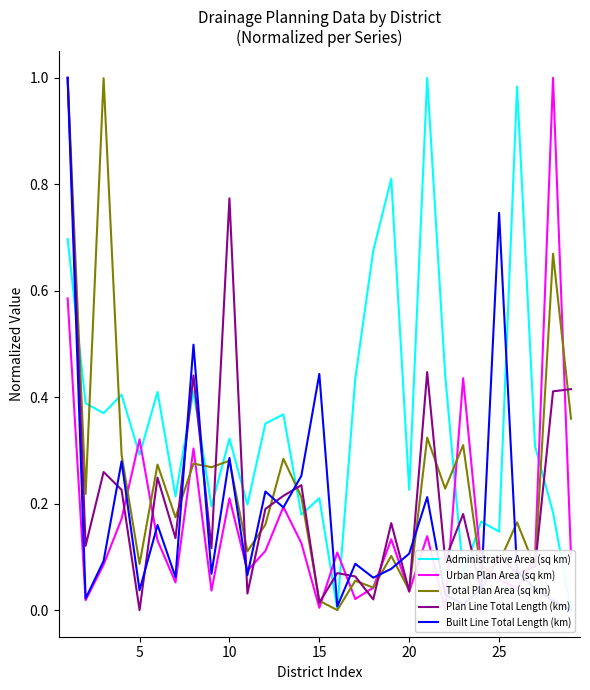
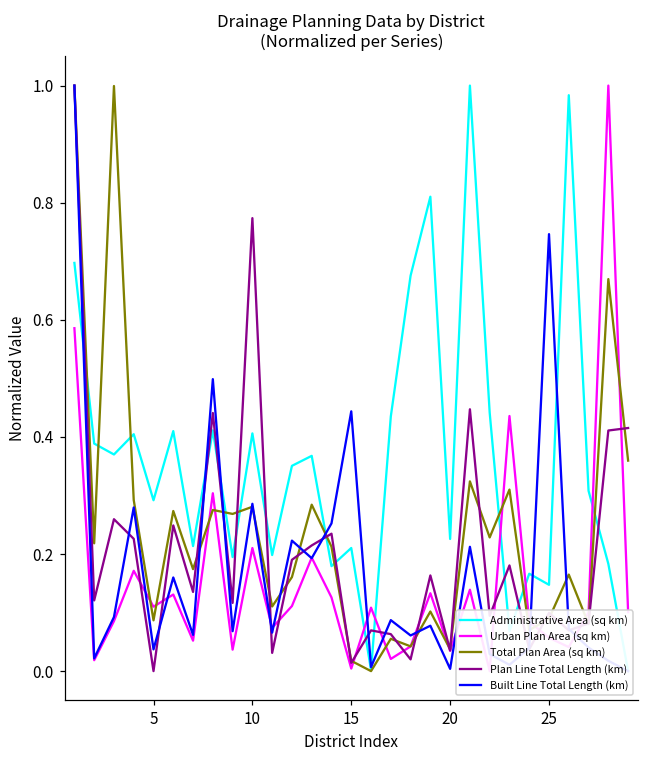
  {
    "Administrative Area (sq km)": {
      "5": 0.29,
-     "10": 0.32,
+     "10": 0.41,
      "15": 0.21,
      "20": 0.23,
      "25": 0.15
    },
    "Urban Plan Area (sq km)": {
-     "5": 0.32,
+     "5": 0.11,
      "10": 0.21,
      "15": 0.00
    },
    "Total Plan Area (sq km)": {
      "5": 0.09,
      "10": 0.28
    },
    "Plan Line Total Length (km)": {
      "5": 0.00,
      "10": 0.77
    },
    "Built Line Total Length (km)": {
      "5": 0.04,
      "10": 0.29,
      "15": 0.44,
-     "20": 0.11,
+     "20": 0.00,
      "25": 0.75
    }
  }
